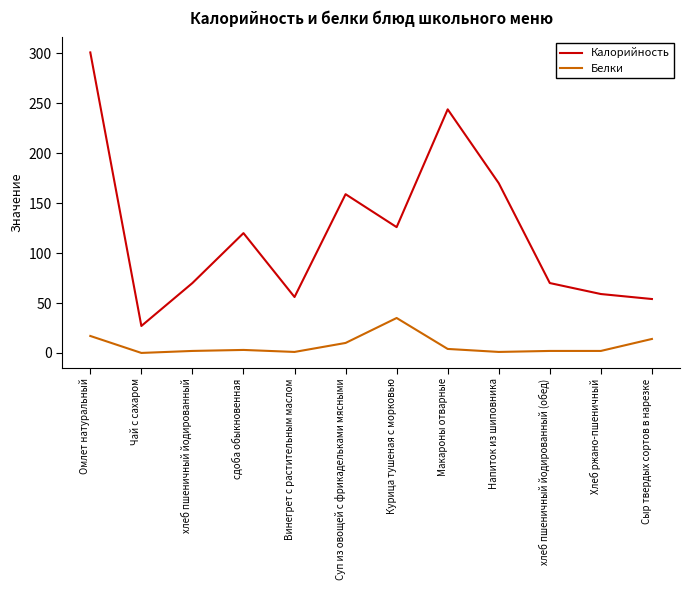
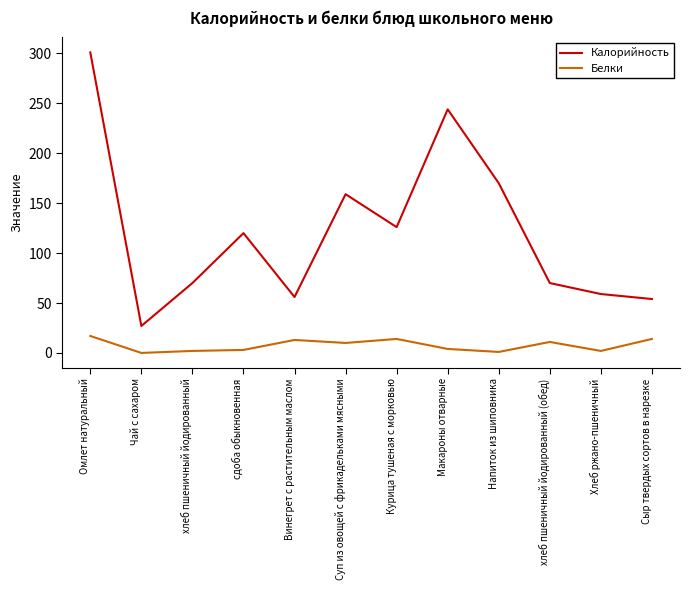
  {
    "Калорийность": {
      "Омлет натуральный": 300,
      "Чай с сахаром": 30,
      "хлеб пшеничный йодированный": 70,
      "сдоба обыкновенная": 120,
      "Винегрет с растительным маслом": 60,
      "Суп из овощей с фрикадельками мясными": 160,
      "Курица тушеная с морковью": 130,
      "Макароны отварные": 240,
      "Напиток из шиповника": 170,
      "хлеб пшеничный йодированный (обед)": 70,
      "Хлеб ржано-пшеничный": 60,
      "Сыр твердых сортов в нарезке": 50
    },
    "Белки": {
      "Омлет натуральный": 20,
      "Чай с сахаром": 0,
      "хлеб пшеничный йодированный": 0,
      "сдоба обыкновенная": 0,
-     "Винегрет с растительным маслом": 0,
+     "Винегрет с растительным маслом": 10,
      "Суп из овощей с фрикадельками мясными": 10,
-     "Курица тушеная с морковью": 40,
+     "Курица тушеная с морковью": 10,
      "Макароны отварные": 0,
      "Напиток из шиповника": 0,
-     "хлеб пшеничный йодированный (обед)": 0,
+     "хлеб пшеничный йодированный (обед)": 10,
      "Хлеб ржано-пшеничный": 0,
      "Сыр твердых сортов в нарезке": 10
    }
  }
